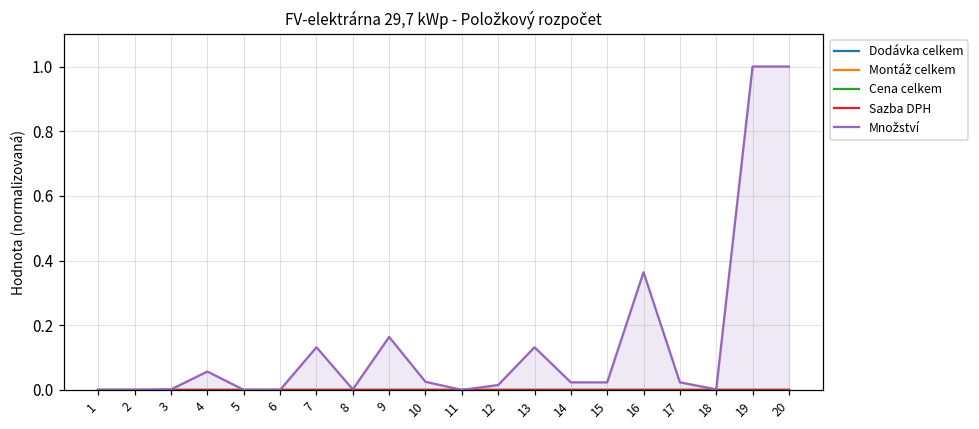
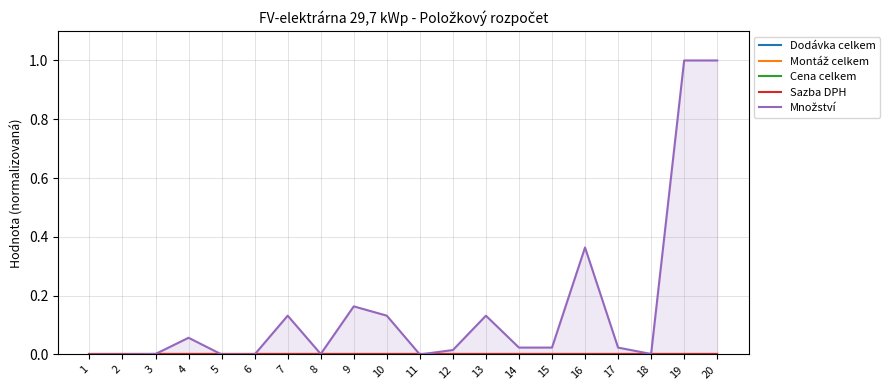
  {
    "Sazba DPH": {
      "4": 0.00,
      "7": 0.00,
      "9": 0.00,
      "10": 0.00,
      "12": 0.00,
      "13": 0.00,
      "14": 0.00,
      "15": 0.00,
      "16": 0.00,
      "17": 0.00,
      "19": 0.00,
      "20": 0.00
    },
    "Množství": {
      "4": 0.06,
      "7": 0.13,
      "9": 0.16,
-     "10": 0.03,
+     "10": 0.13,
      "12": 0.02,
      "13": 0.13,
      "14": 0.02,
      "15": 0.02,
      "16": 0.36,
      "17": 0.02,
      "19": 1.00,
      "20": 1.00
    }
  }
